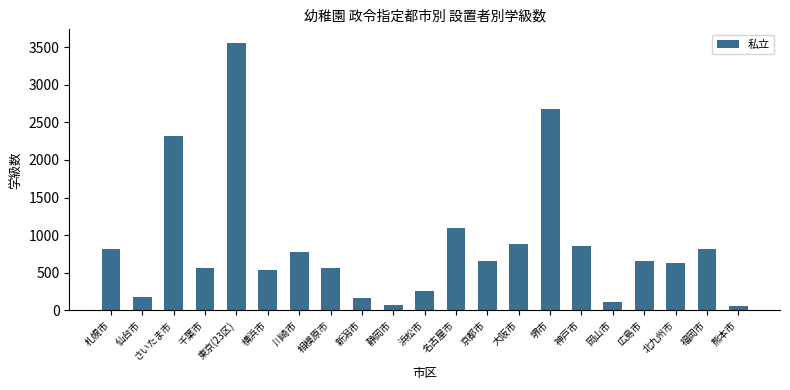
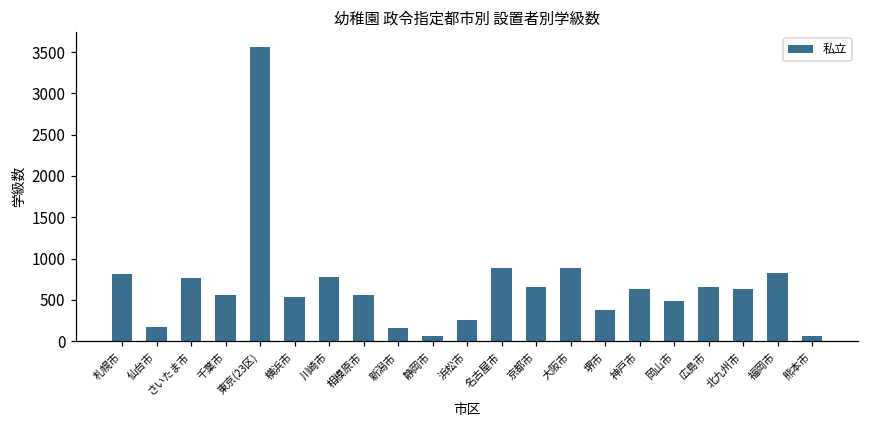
  {
    "札幌市": 800,
    "仙台市": 200,
-   "さいたま市": 2300,
+   "さいたま市": 800,
    "千葉市": 600,
    "東京(23区)": 3600,
    "横浜市": 500,
    "川崎市": 800,
    "相模原市": 600,
    "新潟市": 200,
    "静岡市": 100,
    "浜松市": 300,
-   "名古屋市": 1100,
+   "名古屋市": 900,
    "京都市": 700,
    "大阪市": 900,
-   "堺市": 2700,
-   "神戸市": 900,
-   "岡山市": 100,
+   "堺市": 400,
+   "神戸市": 600,
+   "岡山市": 500,
    "広島市": 700,
    "北九州市": 600,
    "福岡市": 800,
    "熊本市": 100
  }
